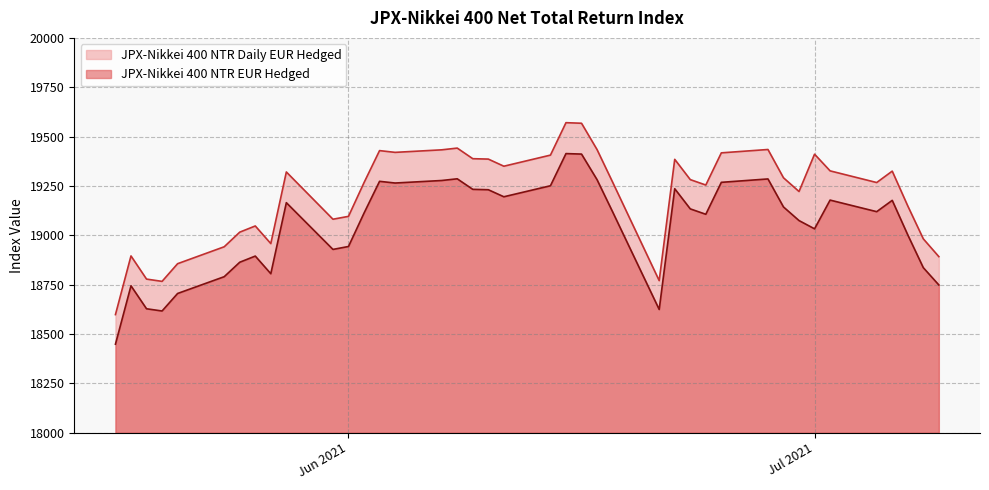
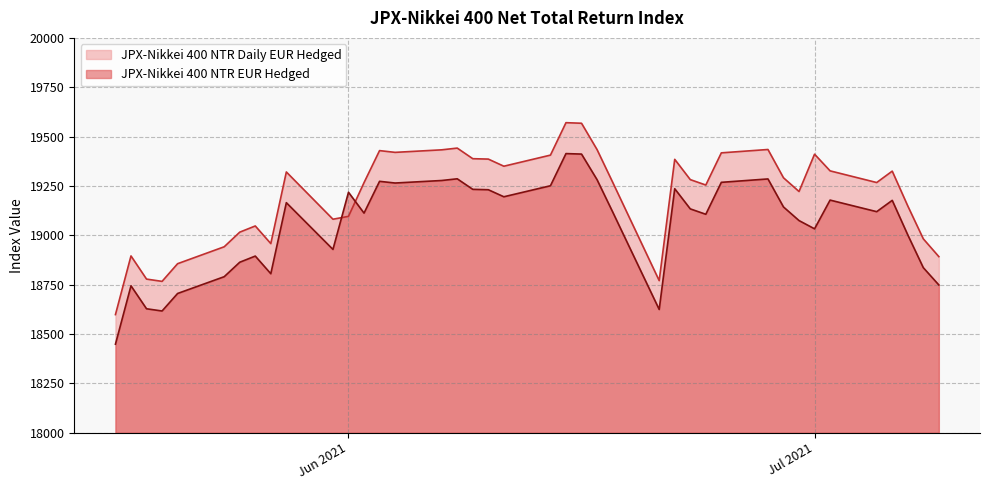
  {
    "JPX-Nikkei 400 NTR Daily EUR Hedged": {
      "Jun 2021": 19100,
      "Jul 2021": 19410
    },
    "JPX-Nikkei 400 NTR EUR Hedged": {
-     "Jun 2021": 18940,
+     "Jun 2021": 19220,
      "Jul 2021": 19030
    }
  }
